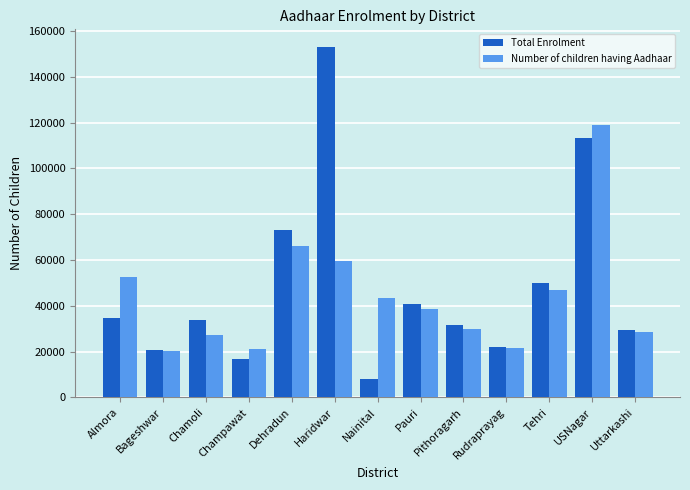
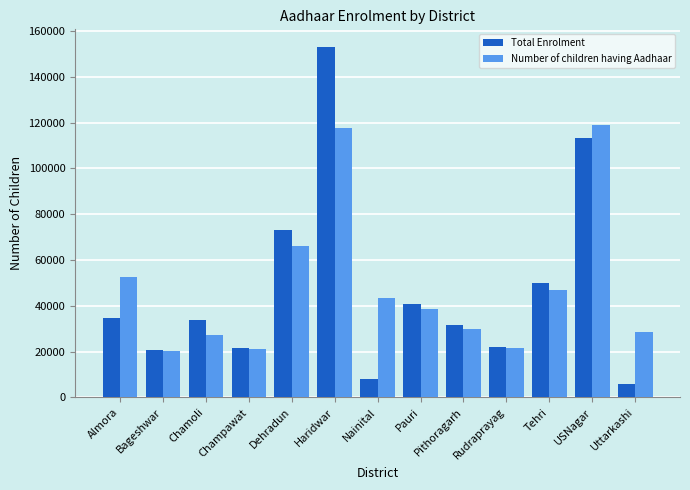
  {
    "Total Enrolment": {
      "Almora": 35000,
      "Bageshwar": 21000,
      "Chamoli": 34000,
-     "Champawat": 17000,
+     "Champawat": 22000,
      "Dehradun": 73000,
      "Haridwar": 153000,
      "Nainital": 8000,
      "Pauri": 41000,
      "Pithoragarh": 31000,
      "Rudraprayag": 22000,
      "Tehri": 50000,
      "USNagar": 113000,
-     "Uttarkashi": 29000
+     "Uttarkashi": 6000
    },
    "Number of children having Aadhaar": {
      "Almora": 53000,
      "Bageshwar": 20000,
      "Chamoli": 27000,
      "Champawat": 21000,
      "Dehradun": 66000,
-     "Haridwar": 59000,
+     "Haridwar": 118000,
      "Nainital": 43000,
      "Pauri": 39000,
      "Pithoragarh": 30000,
      "Rudraprayag": 21000,
      "Tehri": 47000,
      "USNagar": 119000,
      "Uttarkashi": 28000
    }
  }
